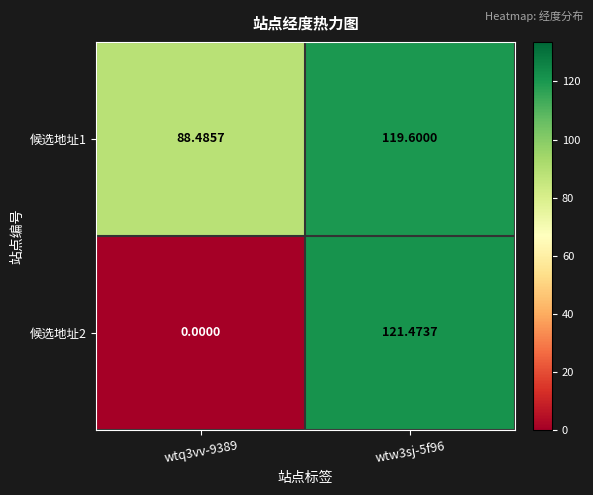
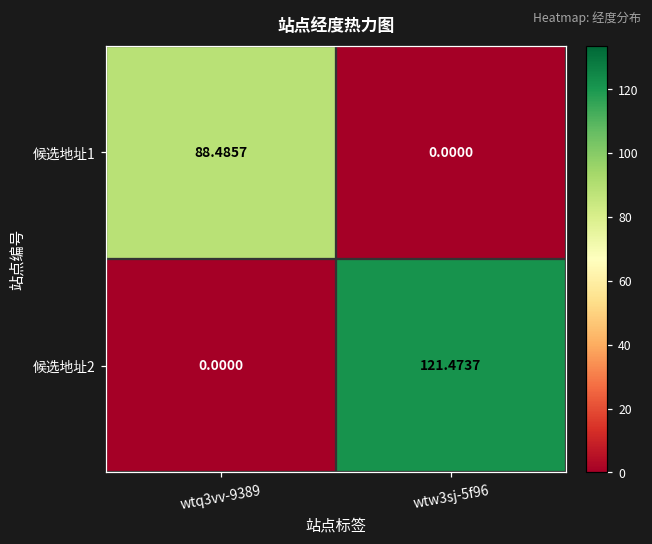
  {
    "候选地址1": {
      "wtq3vv-9389": 88.4857,
-     "wtw3sj-5f96": 119.6000
+     "wtw3sj-5f96": 0.0000
    },
    "候选地址2": {
      "wtq3vv-9389": 0.0000,
      "wtw3sj-5f96": 121.4737
    }
  }
